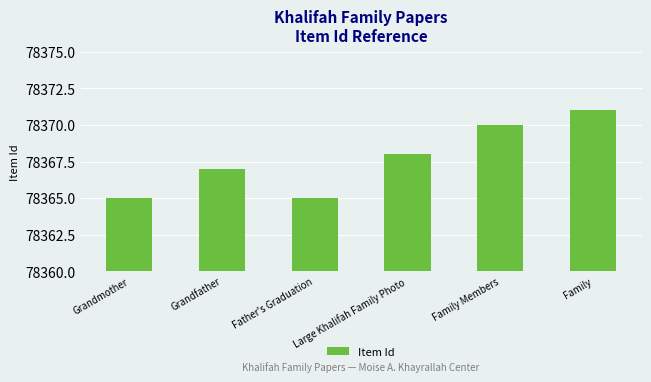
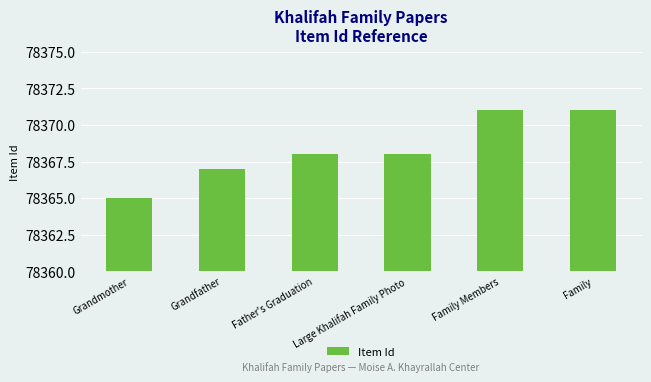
  {
    "Grandmother": 78365,
    "Grandfather": 78367,
-   "Father's Graduation": 78365,
+   "Father's Graduation": 78368,
    "Large Khalifah Family Photo": 78368,
-   "Family Members": 78370,
+   "Family Members": 78371,
    "Family": 78371
  }
